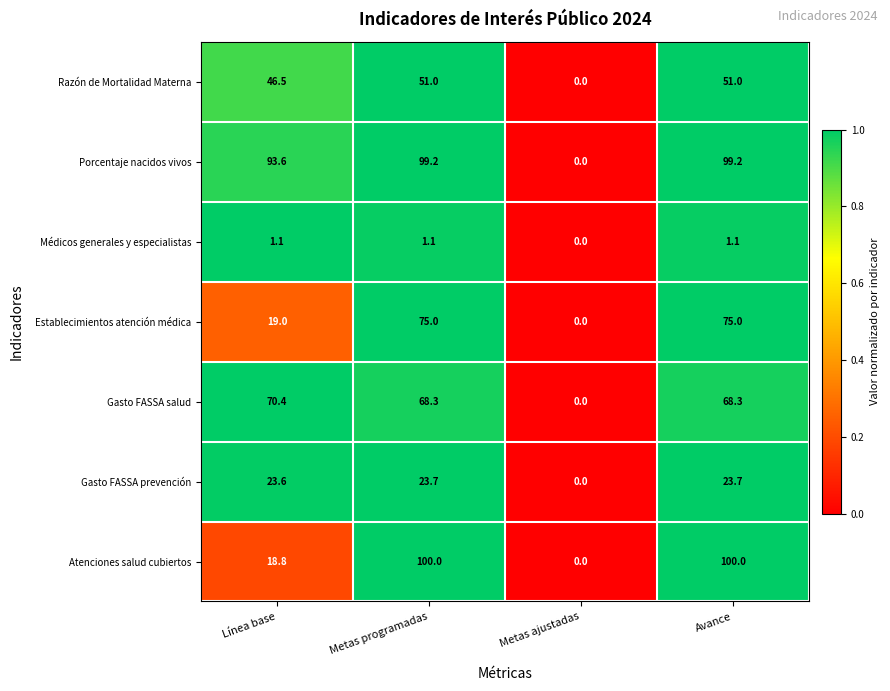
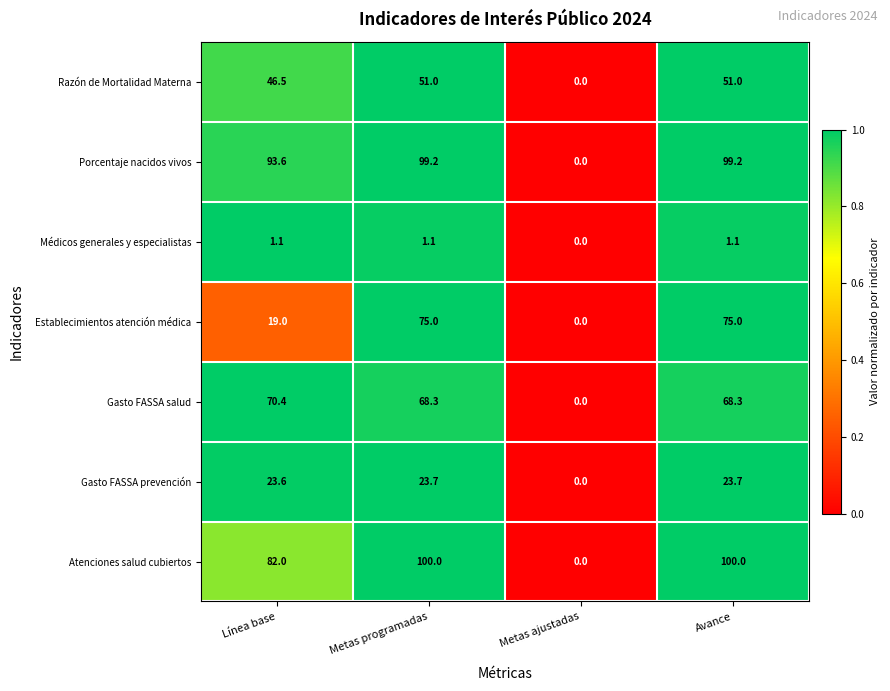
  {
    "Razón de Mortalidad Materna": {
      "Línea base": 46.5,
      "Metas programadas": 51.0,
      "Metas ajustadas": 0.0,
      "Avance": 51.0
    },
    "Porcentaje nacidos vivos": {
      "Línea base": 93.6,
      "Metas programadas": 99.2,
      "Metas ajustadas": 0.0,
      "Avance": 99.2
    },
    "Médicos generales y especialistas": {
      "Línea base": 1.1,
      "Metas programadas": 1.1,
      "Metas ajustadas": 0.0,
      "Avance": 1.1
    },
    "Establecimientos atención médica": {
      "Línea base": 19.0,
      "Metas programadas": 75.0,
      "Metas ajustadas": 0.0,
      "Avance": 75.0
    },
    "Gasto FASSA salud": {
      "Línea base": 70.4,
      "Metas programadas": 68.3,
      "Metas ajustadas": 0.0,
      "Avance": 68.3
    },
    "Gasto FASSA prevención": {
      "Línea base": 23.6,
      "Metas programadas": 23.7,
      "Metas ajustadas": 0.0,
      "Avance": 23.7
    },
    "Atenciones salud cubiertos": {
-     "Línea base": 18.8,
+     "Línea base": 82.0,
      "Metas programadas": 100.0,
      "Metas ajustadas": 0.0,
      "Avance": 100.0
    }
  }
